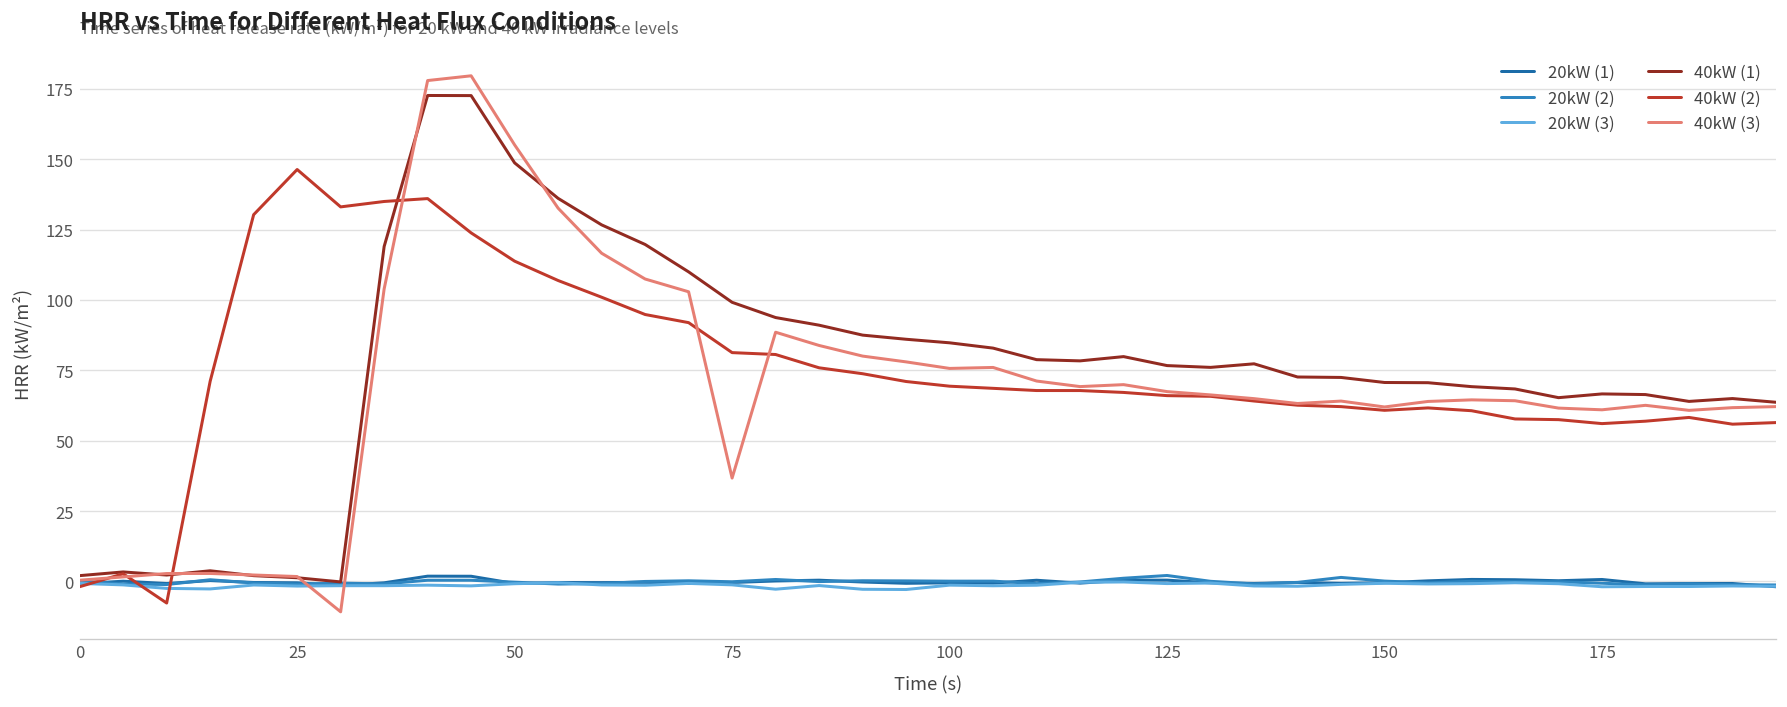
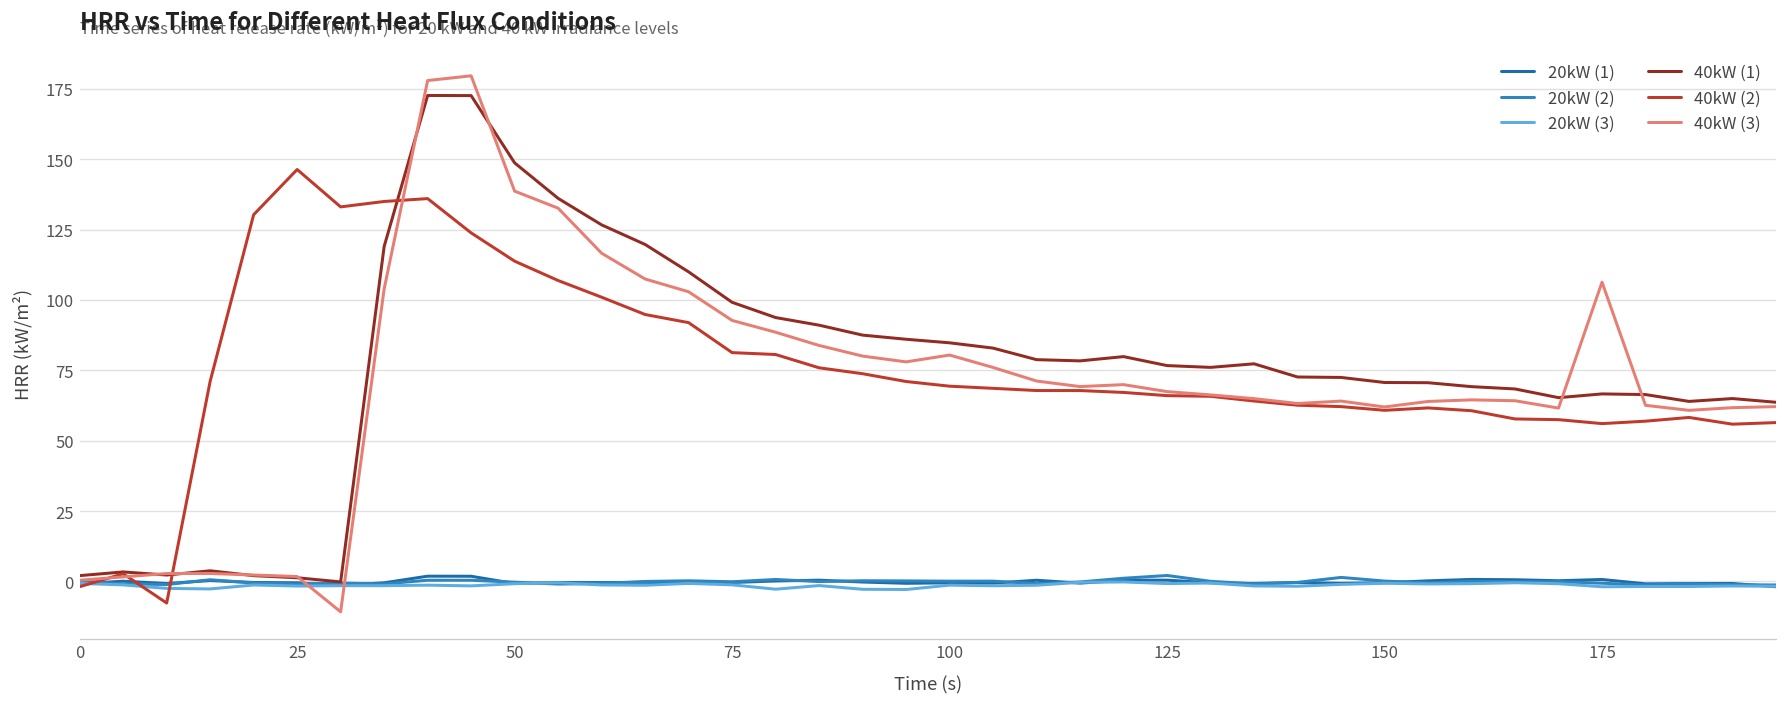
  {
    "20kW (3)": {
      "125": -1,
      "175": -2
    },
    "40kW (3)": {
-     "50": 155,
-     "75": 37,
-     "100": 76,
+     "50": 139,
+     "75": 93,
+     "100": 80,
      "125": 67,
      "150": 62,
-     "175": 61
+     "175": 106
    }
  }
